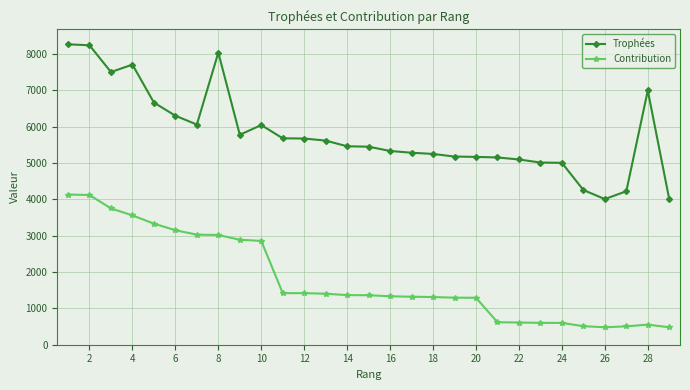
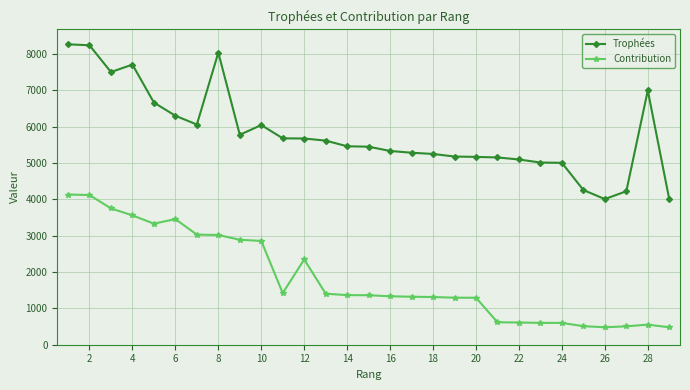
  {
    "Trophées": {
      "2": 8200,
      "4": 7700,
      "6": 6300,
      "8": 8000,
      "10": 6000,
      "12": 5700,
      "14": 5500,
      "16": 5300,
      "18": 5200,
      "20": 5200,
      "22": 5100,
      "24": 5000,
      "26": 4000,
      "28": 7000
    },
    "Contribution": {
      "2": 4100,
      "4": 3600,
-     "6": 3100,
+     "6": 3500,
      "8": 3000,
      "10": 2900,
-     "12": 1400,
+     "12": 2300,
      "14": 1400,
      "16": 1300,
      "18": 1300,
      "20": 1300,
      "22": 600,
      "24": 600,
      "26": 500,
      "28": 600
    }
  }
